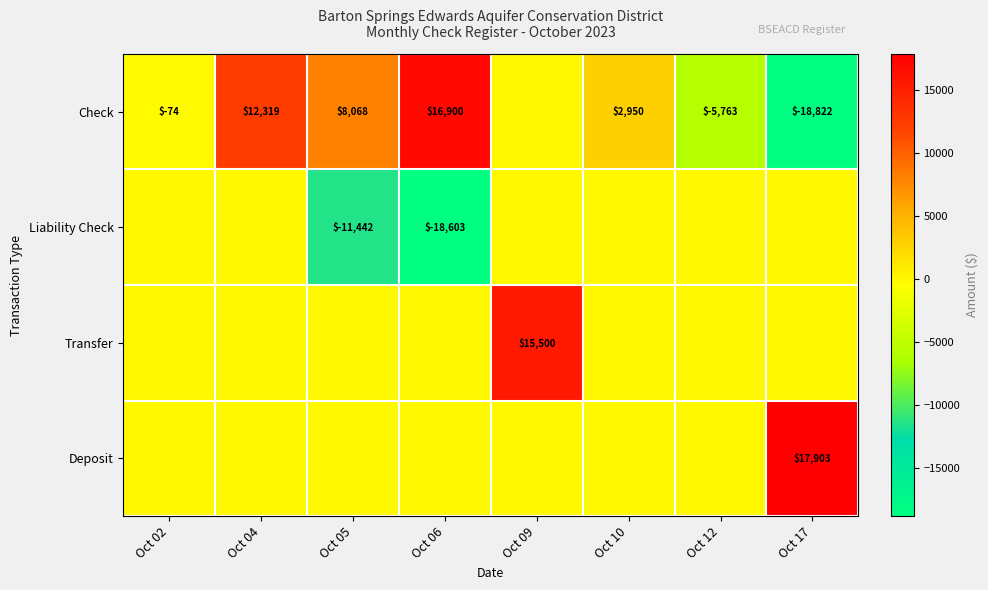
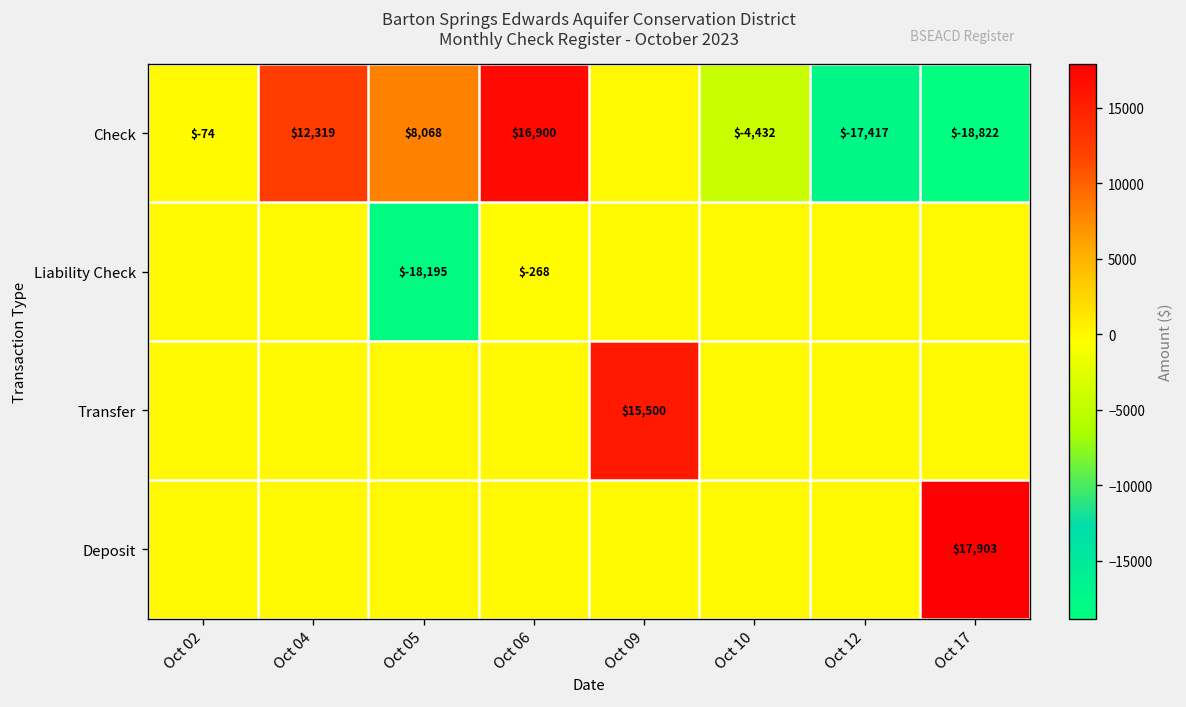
  {
    "Check": {
      "Oct 02": "$-74",
      "Oct 04": "$12,319",
      "Oct 05": "$8,068",
      "Oct 06": "$16,900",
-     "Oct 10": "$2,950",
-     "Oct 12": "$-5,763",
+     "Oct 10": "$-4,432",
+     "Oct 12": "$-17,417",
      "Oct 17": "$-18,822"
    },
    "Liability Check": {
-     "Oct 05": "$-11,442",
-     "Oct 06": "$-18,603"
+     "Oct 05": "$-18,195",
+     "Oct 06": "$-268"
    },
    "Transfer": {
      "Oct 09": "$15,500"
    },
    "Deposit": {
      "Oct 17": "$17,903"
    }
  }
